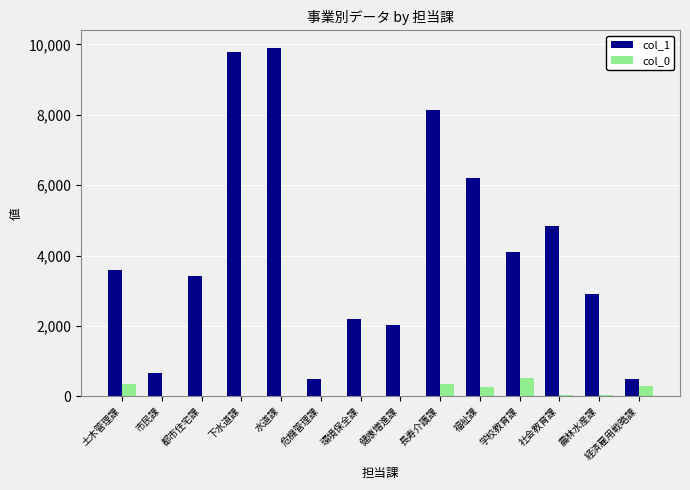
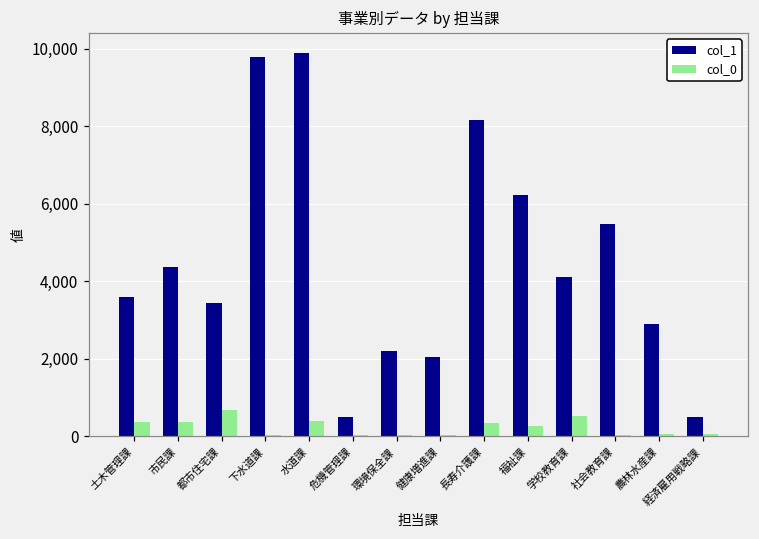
  {
    "col_1": {
      "土木管理課": "3,600",
-     "市民課": "700",
+     "市民課": "4,400",
      "都市住宅課": "3,400",
      "下水道課": "9,800",
      "水道課": "9,900",
      "危機管理課": "500",
      "環境保全課": "2,200",
      "健康増進課": "2,000",
      "長寿介護課": "8,200",
      "福祉課": "6,200",
      "学校教育課": "4,100",
-     "社会教育課": "4,800",
+     "社会教育課": "5,500",
      "農林水産課": "2,900",
      "経済雇用戦略課": "500"
    },
    "col_0": {
      "土木管理課": "400",
-     "市民課": "0",
-     "都市住宅課": "0",
-     "水道課": "0",
+     "市民課": "400",
+     "都市住宅課": "700",
+     "水道課": "400",
      "長寿介護課": "300",
      "福祉課": "300",
      "学校教育課": "500",
-     "経済雇用戦略課": "300"
+     "経済雇用戦略課": "0"
    }
  }
